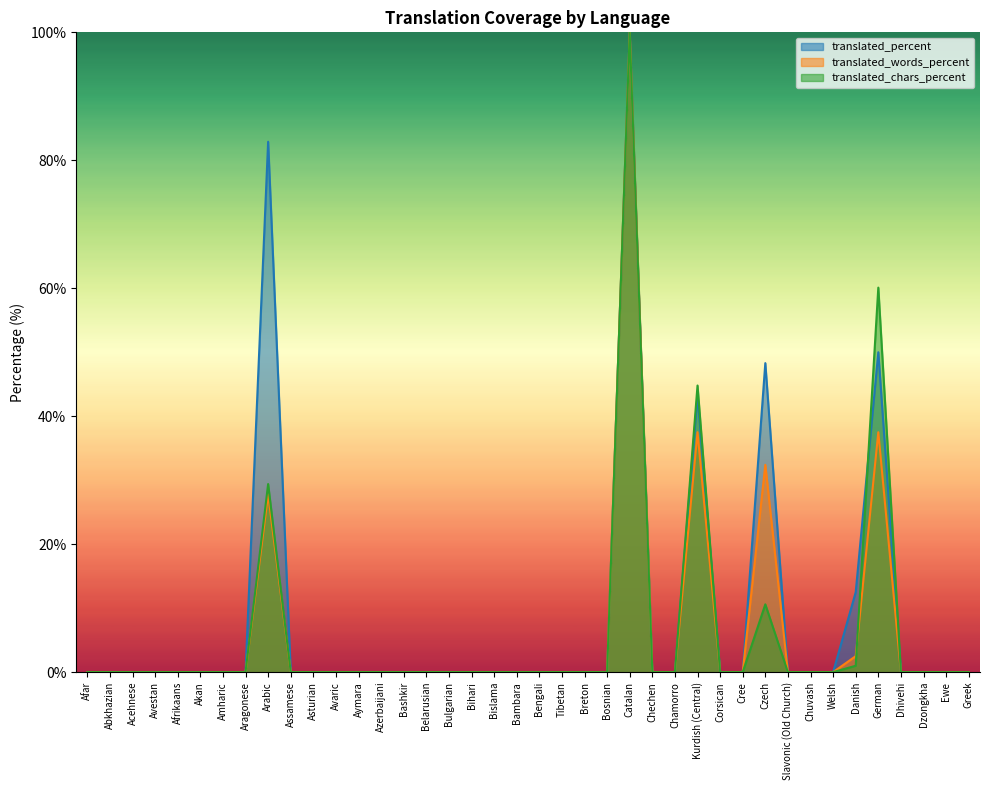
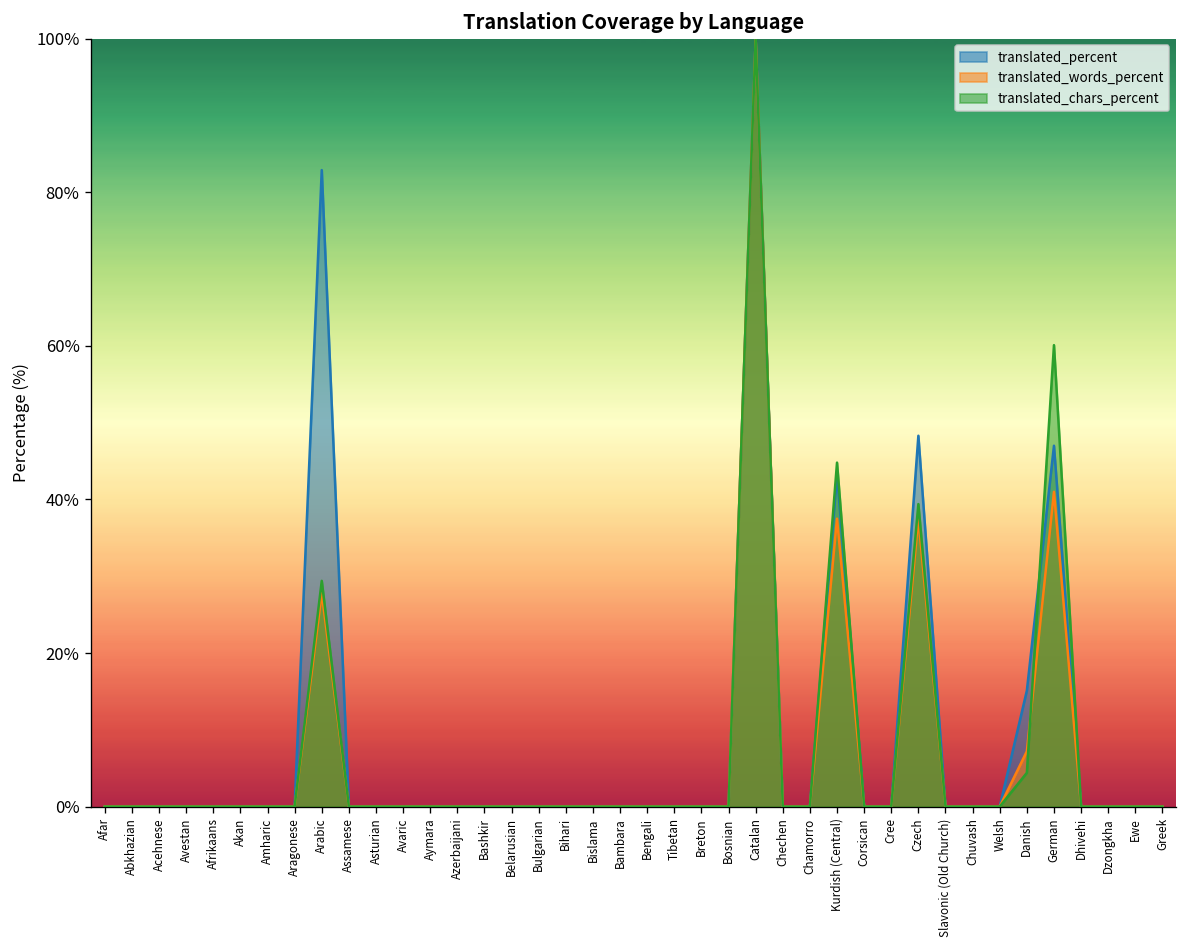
  {
    "translated_percent": {
      "Arabic": "83%",
      "Kurdish (Central)": "43%",
      "Czech": "48%",
-     "Danish": "13%",
-     "German": "50%"
+     "Danish": "15%",
+     "German": "47%"
    },
    "translated_words_percent": {
      "Arabic": "28%",
      "Kurdish (Central)": "38%",
-     "Czech": "32%",
-     "Danish": "3%",
-     "German": "38%"
+     "Czech": "38%",
+     "Danish": "7%",
+     "German": "41%"
    },
    "translated_chars_percent": {
      "Arabic": "29%",
      "Kurdish (Central)": "45%",
-     "Czech": "11%",
-     "Danish": "1%",
+     "Czech": "39%",
+     "Danish": "4%",
      "German": "60%"
    }
  }
